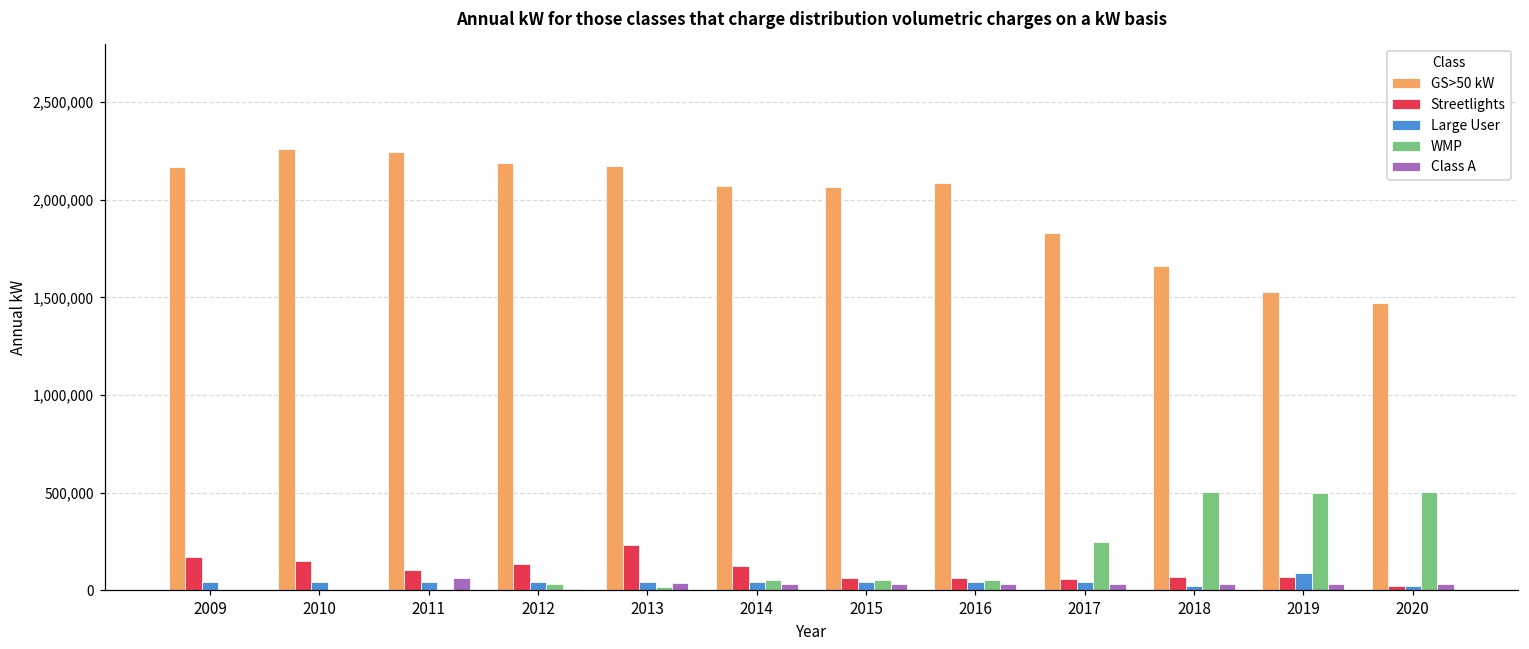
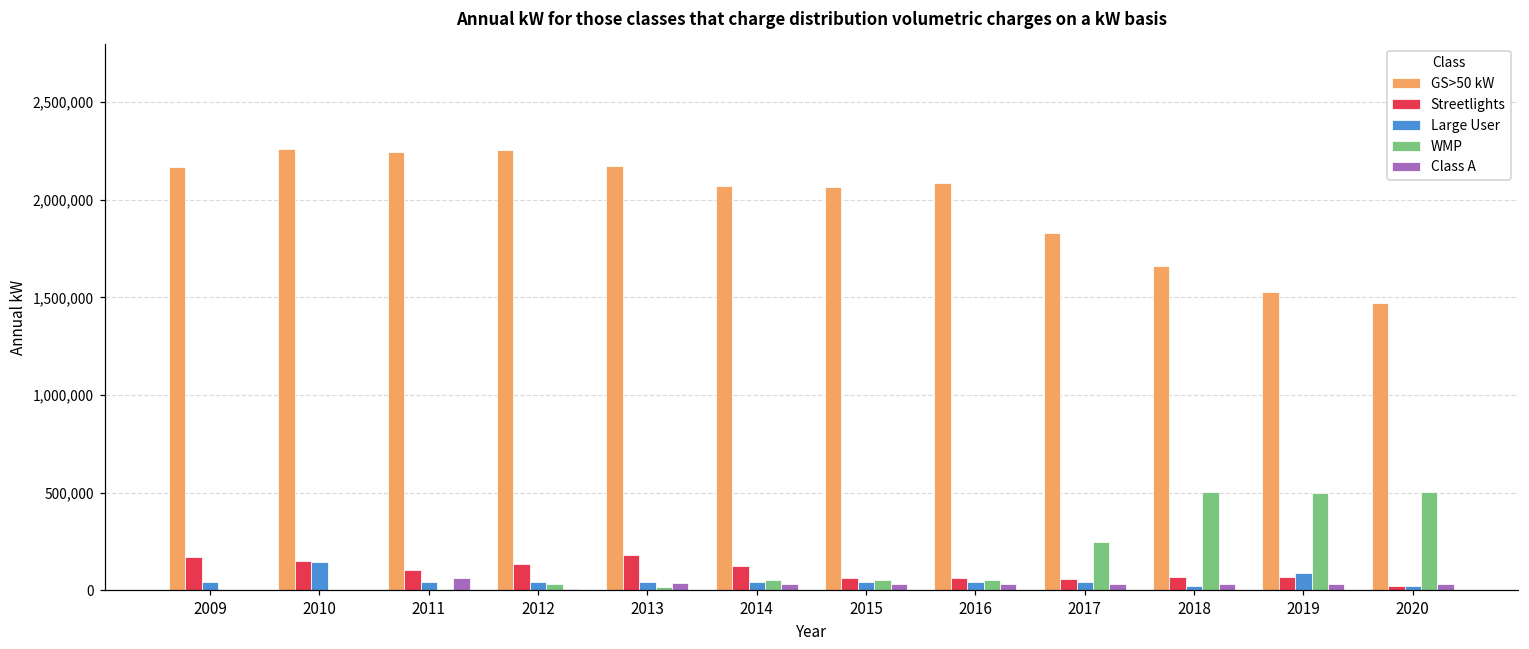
  {
    "GS>50 kW": {
      "2009": "2,170,000",
      "2010": "2,260,000",
      "2011": "2,240,000",
-     "2012": "2,190,000",
+     "2012": "2,250,000",
      "2013": "2,170,000",
      "2014": "2,070,000",
      "2015": "2,060,000",
      "2016": "2,090,000",
      "2017": "1,830,000",
      "2018": "1,660,000",
      "2019": "1,530,000",
      "2020": "1,470,000"
    },
    "Streetlights": {
      "2009": "170,000",
      "2010": "150,000",
      "2011": "110,000",
      "2012": "140,000",
-     "2013": "230,000",
+     "2013": "180,000",
      "2014": "130,000",
      "2015": "60,000",
      "2016": "60,000",
      "2017": "60,000",
      "2018": "70,000",
      "2019": "70,000",
      "2020": "20,000"
    },
    "Large User": {
      "2009": "40,000",
-     "2010": "40,000",
+     "2010": "140,000",
      "2011": "40,000",
      "2012": "40,000",
      "2013": "40,000",
      "2014": "40,000",
      "2015": "50,000",
      "2016": "50,000",
      "2017": "40,000",
      "2018": "20,000",
      "2019": "90,000",
      "2020": "20,000"
    },
    "WMP": {
      "2009": "0",
      "2010": "0",
      "2011": "0",
      "2012": "30,000",
      "2013": "20,000",
      "2014": "60,000",
      "2015": "50,000",
      "2016": "50,000",
      "2017": "250,000",
      "2018": "510,000",
      "2019": "500,000",
      "2020": "500,000"
    },
    "Class A": {
      "2009": "0",
      "2010": "0",
      "2011": "60,000",
      "2013": "40,000",
      "2014": "30,000",
      "2015": "30,000",
      "2016": "30,000",
      "2017": "30,000",
      "2018": "30,000",
      "2019": "30,000",
      "2020": "30,000"
    }
  }
